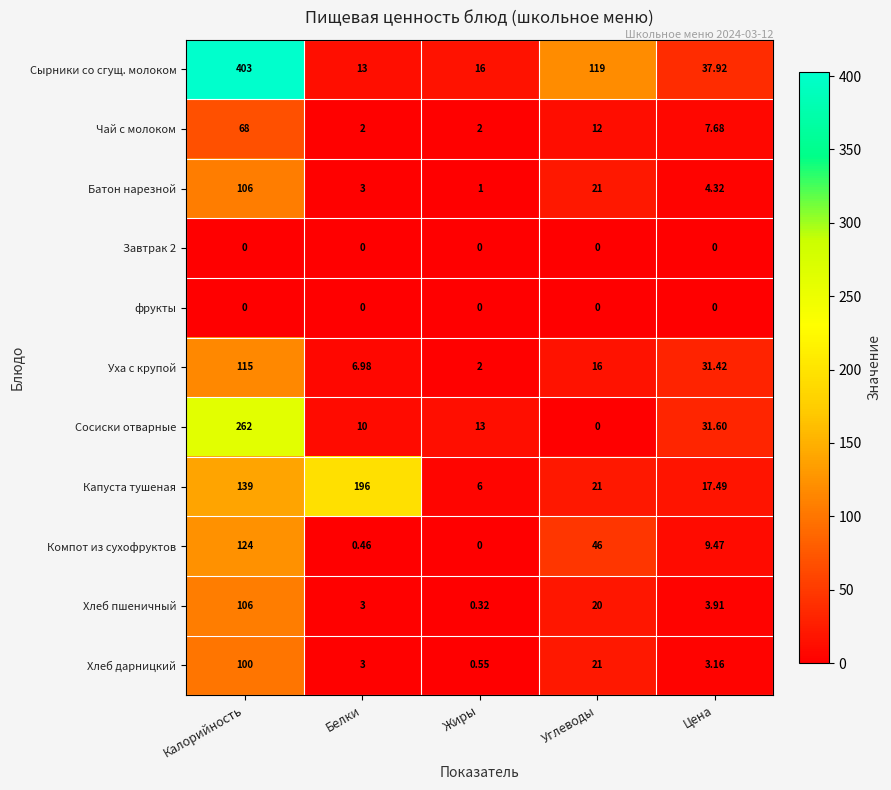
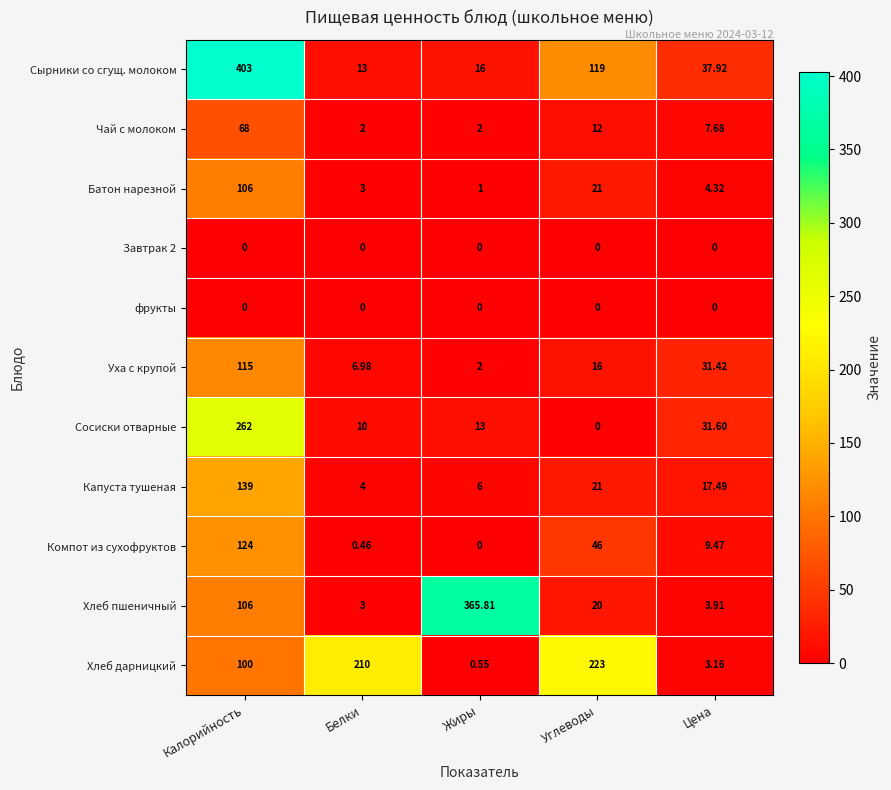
  {
    "Сырники со сгущ. молоком": {
      "Калорийность": 403,
      "Белки": 13,
      "Жиры": 16,
      "Углеводы": 119,
      "Цена": 37.92
    },
    "Чай с молоком": {
      "Калорийность": 68,
      "Белки": 2,
      "Жиры": 2,
      "Углеводы": 12,
      "Цена": 7.68
    },
    "Батон нарезной": {
      "Калорийность": 106,
      "Белки": 3,
      "Жиры": 1,
      "Углеводы": 21,
      "Цена": 4.32
    },
    "Завтрак 2": {
      "Калорийность": 0,
      "Белки": 0,
      "Жиры": 0,
      "Углеводы": 0,
      "Цена": 0
    },
    "фрукты": {
      "Калорийность": 0,
      "Белки": 0,
      "Жиры": 0,
      "Углеводы": 0,
      "Цена": 0
    },
    "Уха с крупой": {
      "Калорийность": 115,
      "Белки": 6.98,
      "Жиры": 2,
      "Углеводы": 16,
      "Цена": 31.42
    },
    "Сосиски отварные": {
      "Калорийность": 262,
      "Белки": 10,
      "Жиры": 13,
      "Углеводы": 0,
      "Цена": 31.60
    },
    "Капуста тушеная": {
      "Калорийность": 139,
-     "Белки": 196,
+     "Белки": 4,
      "Жиры": 6,
      "Углеводы": 21,
      "Цена": 17.49
    },
    "Компот из сухофруктов": {
      "Калорийность": 124,
      "Белки": 0.46,
      "Жиры": 0,
      "Углеводы": 46,
      "Цена": 9.47
    },
    "Хлеб пшеничный": {
      "Калорийность": 106,
      "Белки": 3,
-     "Жиры": 0.32,
+     "Жиры": 365.81,
      "Углеводы": 20,
      "Цена": 3.91
    },
    "Хлеб дарницкий": {
      "Калорийность": 100,
-     "Белки": 3,
+     "Белки": 210,
      "Жиры": 0.55,
-     "Углеводы": 21,
+     "Углеводы": 223,
      "Цена": 3.16
    }
  }
